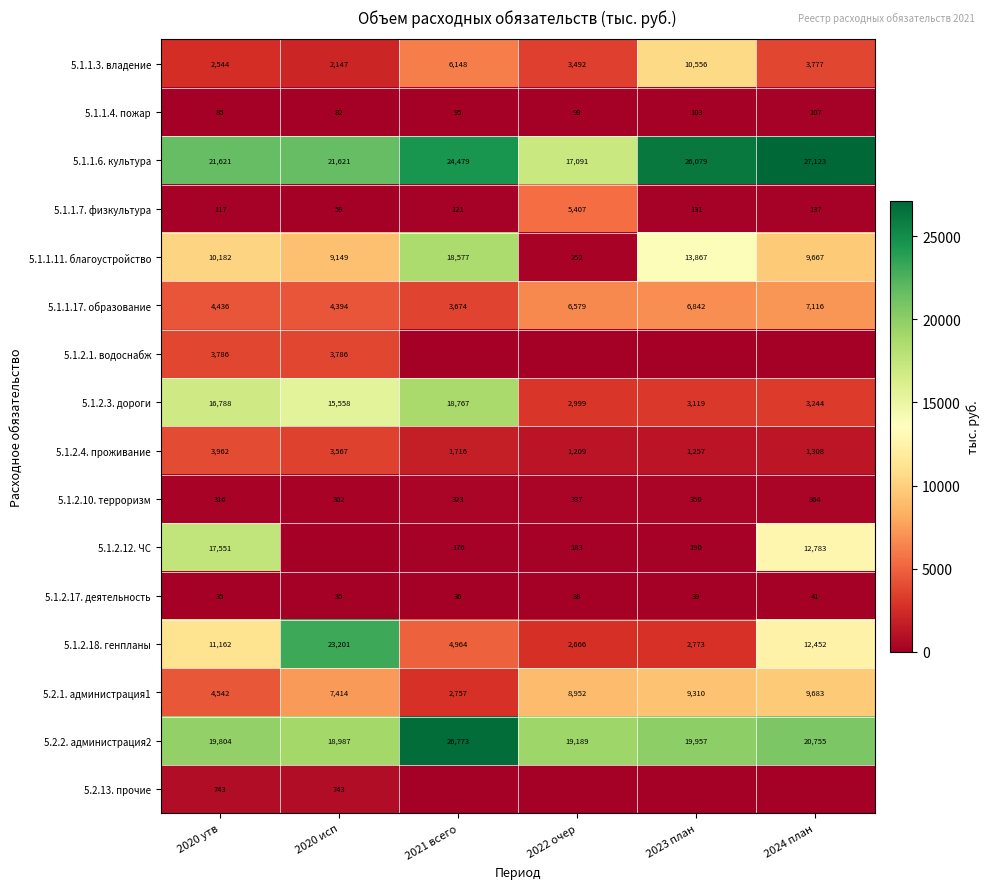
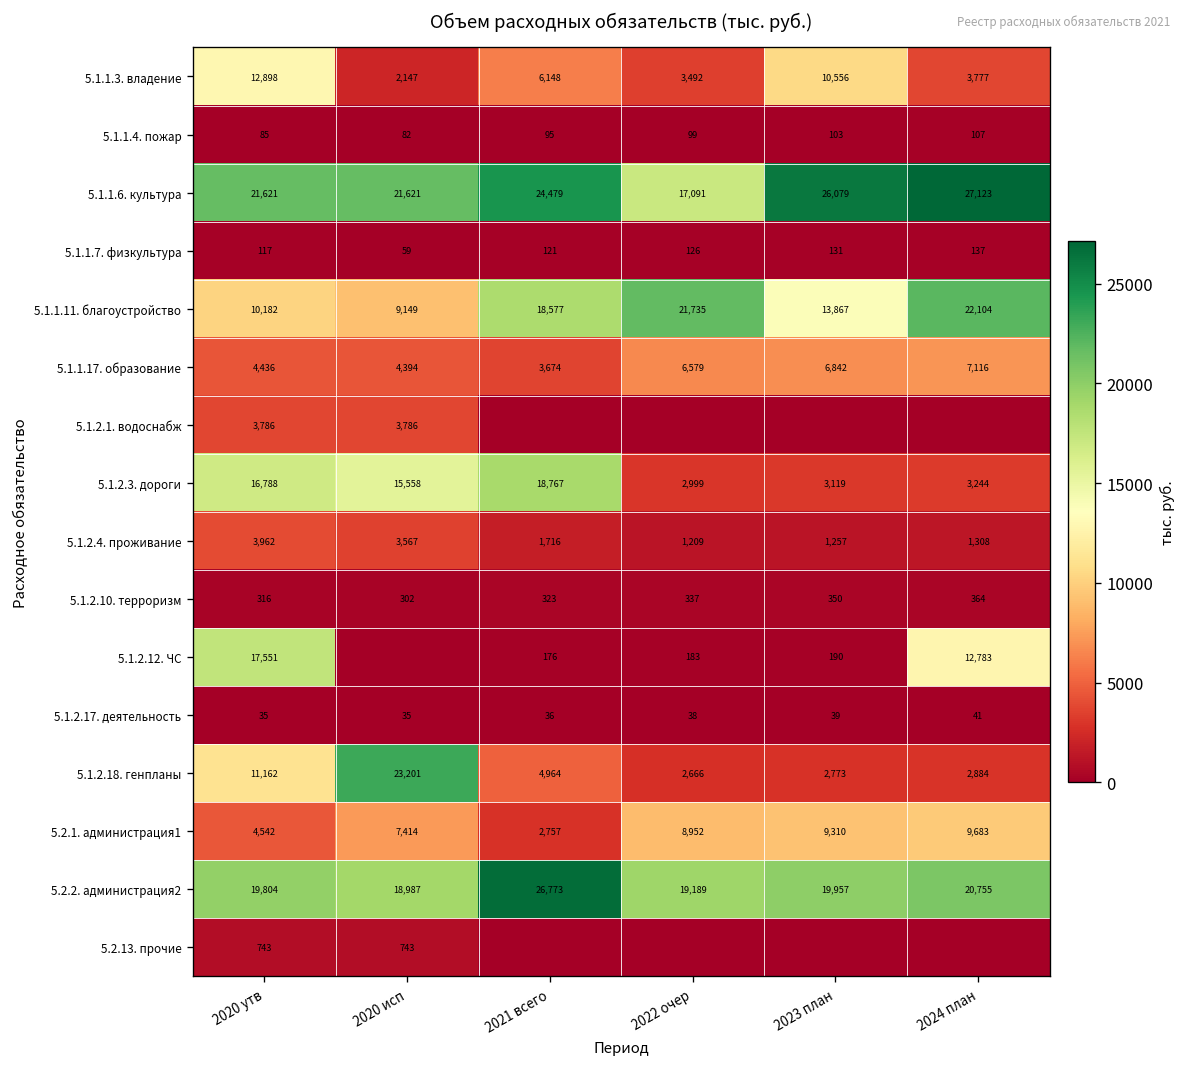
  {
    "5.1.1.3. владение": {
-     "2020 утв": "2,544",
+     "2020 утв": "12,898",
      "2020 исп": "2,147",
      "2021 всего": "6,148",
      "2022 очер": "3,492",
      "2023 план": "10,556",
      "2024 план": "3,777"
    },
    "5.1.1.4. пожар": {
      "2020 утв": "85",
      "2020 исп": "82",
      "2021 всего": "95",
      "2022 очер": "99",
      "2023 план": "103",
      "2024 план": "107"
    },
    "5.1.1.6. культура": {
      "2020 утв": "21,621",
      "2020 исп": "21,621",
      "2021 всего": "24,479",
      "2022 очер": "17,091",
      "2023 план": "26,079",
      "2024 план": "27,123"
    },
    "5.1.1.7. физкультура": {
      "2020 утв": "117",
      "2020 исп": "59",
      "2021 всего": "121",
-     "2022 очер": "5,407",
+     "2022 очер": "126",
      "2023 план": "131",
      "2024 план": "137"
    },
    "5.1.1.11. благоустройство": {
      "2020 утв": "10,182",
      "2020 исп": "9,149",
      "2021 всего": "18,577",
-     "2022 очер": "252",
+     "2022 очер": "21,735",
      "2023 план": "13,867",
-     "2024 план": "9,667"
+     "2024 план": "22,104"
    },
    "5.1.1.17. образование": {
      "2020 утв": "4,436",
      "2020 исп": "4,394",
      "2021 всего": "3,674",
      "2022 очер": "6,579",
      "2023 план": "6,842",
      "2024 план": "7,116"
    },
    "5.1.2.1. водоснабж": {
      "2020 утв": "3,786",
      "2020 исп": "3,786"
    },
    "5.1.2.3. дороги": {
      "2020 утв": "16,788",
      "2020 исп": "15,558",
      "2021 всего": "18,767",
      "2022 очер": "2,999",
      "2023 план": "3,119",
      "2024 план": "3,244"
    },
    "5.1.2.4. проживание": {
      "2020 утв": "3,962",
      "2020 исп": "3,567",
      "2021 всего": "1,716",
      "2022 очер": "1,209",
      "2023 план": "1,257",
      "2024 план": "1,308"
    },
    "5.1.2.10. терроризм": {
      "2020 утв": "316",
      "2020 исп": "302",
      "2021 всего": "323",
      "2022 очер": "337",
      "2023 план": "350",
      "2024 план": "364"
    },
    "5.1.2.12. ЧС": {
      "2020 утв": "17,551",
      "2021 всего": "176",
      "2022 очер": "183",
      "2023 план": "190",
      "2024 план": "12,783"
    },
    "5.1.2.17. деятельность": {
      "2020 утв": "35",
      "2020 исп": "35",
      "2021 всего": "36",
      "2022 очер": "38",
      "2023 план": "39",
      "2024 план": "41"
    },
    "5.1.2.18. генпланы": {
      "2020 утв": "11,162",
      "2020 исп": "23,201",
      "2021 всего": "4,964",
      "2022 очер": "2,666",
      "2023 план": "2,773",
-     "2024 план": "12,452"
+     "2024 план": "2,884"
    },
    "5.2.1. администрация1": {
      "2020 утв": "4,542",
      "2020 исп": "7,414",
      "2021 всего": "2,757",
      "2022 очер": "8,952",
      "2023 план": "9,310",
      "2024 план": "9,683"
    },
    "5.2.2. администрация2": {
      "2020 утв": "19,804",
      "2020 исп": "18,987",
      "2021 всего": "26,773",
      "2022 очер": "19,189",
      "2023 план": "19,957",
      "2024 план": "20,755"
    },
    "5.2.13. прочие": {
      "2020 утв": "743",
      "2020 исп": "743"
    }
  }
